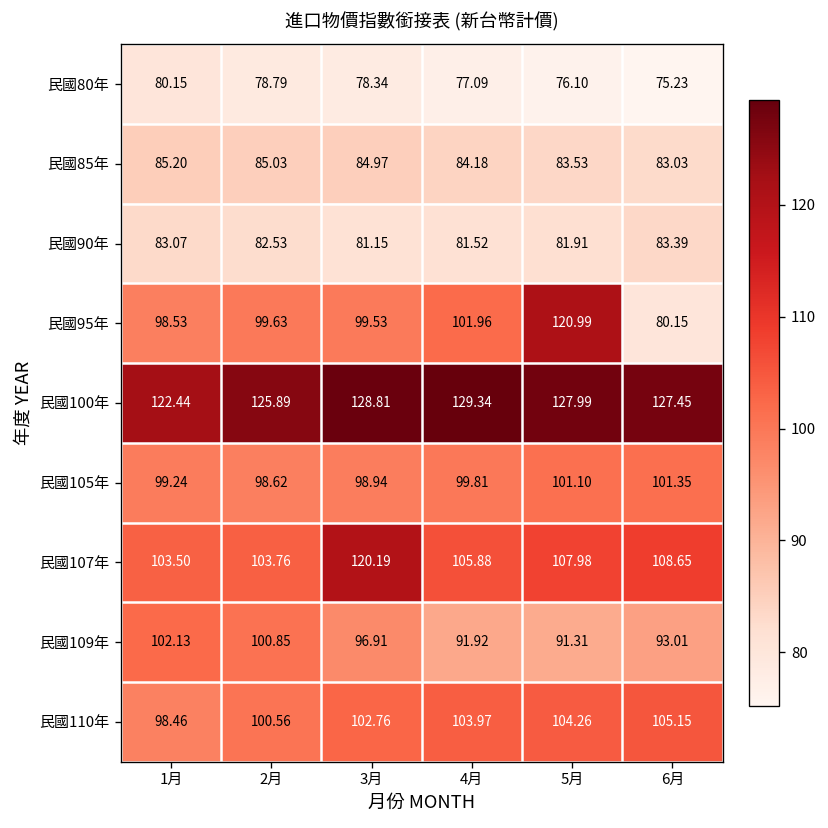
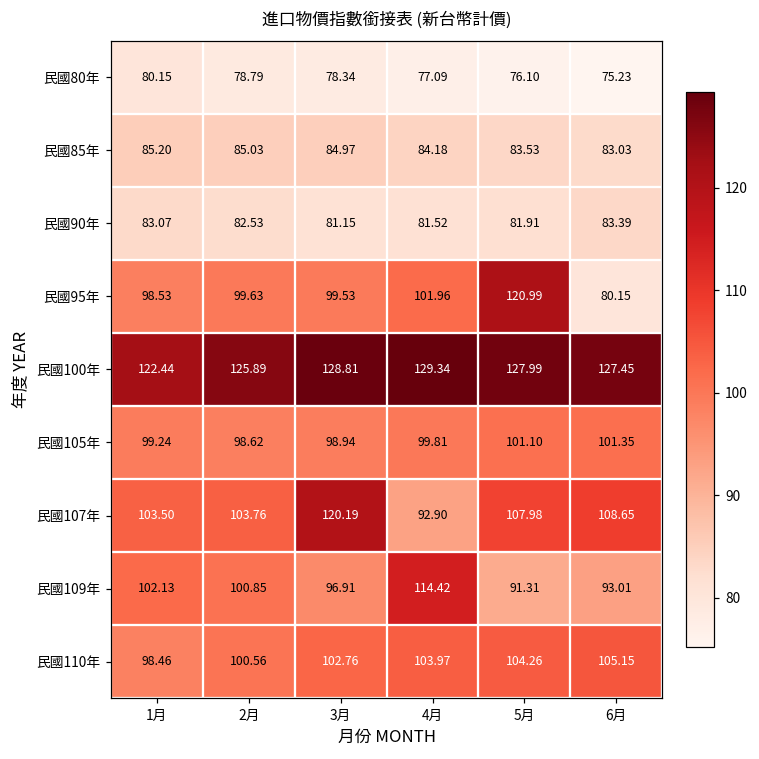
  {
    "民國80年": {
      "1月": 80.15,
      "2月": 78.79,
      "3月": 78.34,
      "4月": 77.09,
      "5月": 76.10,
      "6月": 75.23
    },
    "民國85年": {
      "1月": 85.20,
      "2月": 85.03,
      "3月": 84.97,
      "4月": 84.18,
      "5月": 83.53,
      "6月": 83.03
    },
    "民國90年": {
      "1月": 83.07,
      "2月": 82.53,
      "3月": 81.15,
      "4月": 81.52,
      "5月": 81.91,
      "6月": 83.39
    },
    "民國95年": {
      "1月": 98.53,
      "2月": 99.63,
      "3月": 99.53,
      "4月": 101.96,
      "5月": 120.99,
      "6月": 80.15
    },
    "民國100年": {
      "1月": 122.44,
      "2月": 125.89,
      "3月": 128.81,
      "4月": 129.34,
      "5月": 127.99,
      "6月": 127.45
    },
    "民國105年": {
      "1月": 99.24,
      "2月": 98.62,
      "3月": 98.94,
      "4月": 99.81,
      "5月": 101.10,
      "6月": 101.35
    },
    "民國107年": {
      "1月": 103.50,
      "2月": 103.76,
      "3月": 120.19,
-     "4月": 105.88,
+     "4月": 92.90,
      "5月": 107.98,
      "6月": 108.65
    },
    "民國109年": {
      "1月": 102.13,
      "2月": 100.85,
      "3月": 96.91,
-     "4月": 91.92,
+     "4月": 114.42,
      "5月": 91.31,
      "6月": 93.01
    },
    "民國110年": {
      "1月": 98.46,
      "2月": 100.56,
      "3月": 102.76,
      "4月": 103.97,
      "5月": 104.26,
      "6月": 105.15
    }
  }
